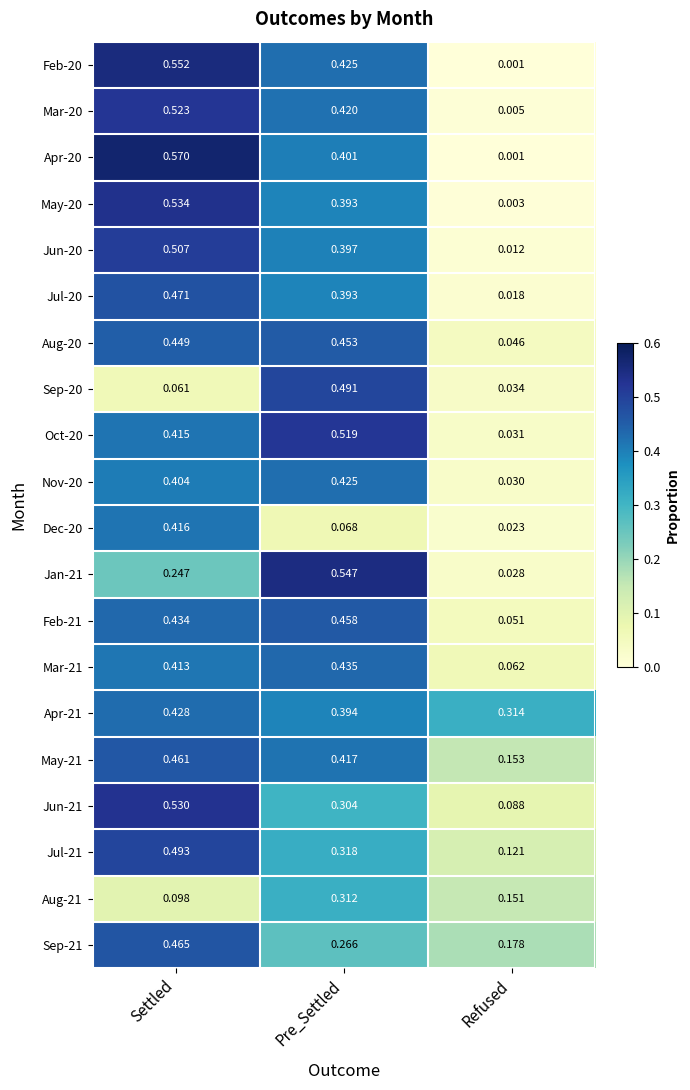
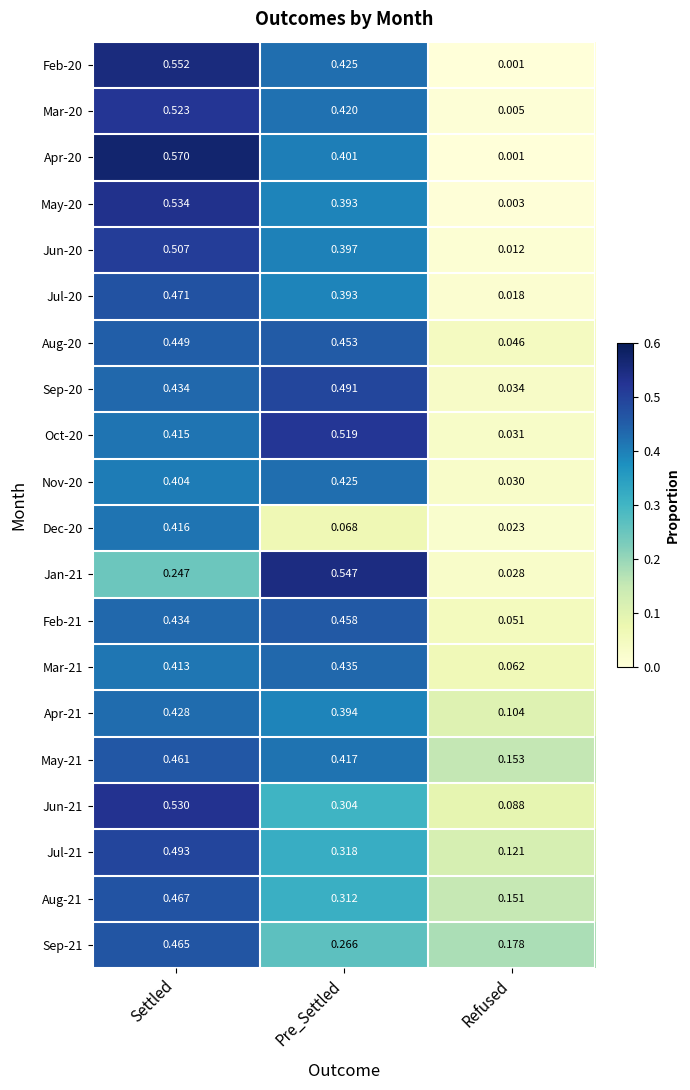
  {
    "Feb-20": {
      "Settled": 0.552,
      "Pre_Settled": 0.425,
      "Refused": 0.001
    },
    "Mar-20": {
      "Settled": 0.523,
      "Pre_Settled": 0.420,
      "Refused": 0.005
    },
    "Apr-20": {
      "Settled": 0.570,
      "Pre_Settled": 0.401,
      "Refused": 0.001
    },
    "May-20": {
      "Settled": 0.534,
      "Pre_Settled": 0.393,
      "Refused": 0.003
    },
    "Jun-20": {
      "Settled": 0.507,
      "Pre_Settled": 0.397,
      "Refused": 0.012
    },
    "Jul-20": {
      "Settled": 0.471,
      "Pre_Settled": 0.393,
      "Refused": 0.018
    },
    "Aug-20": {
      "Settled": 0.449,
      "Pre_Settled": 0.453,
      "Refused": 0.046
    },
    "Sep-20": {
-     "Settled": 0.061,
+     "Settled": 0.434,
      "Pre_Settled": 0.491,
      "Refused": 0.034
    },
    "Oct-20": {
      "Settled": 0.415,
      "Pre_Settled": 0.519,
      "Refused": 0.031
    },
    "Nov-20": {
      "Settled": 0.404,
      "Pre_Settled": 0.425,
      "Refused": 0.030
    },
    "Dec-20": {
      "Settled": 0.416,
      "Pre_Settled": 0.068,
      "Refused": 0.023
    },
    "Jan-21": {
      "Settled": 0.247,
      "Pre_Settled": 0.547,
      "Refused": 0.028
    },
    "Feb-21": {
      "Settled": 0.434,
      "Pre_Settled": 0.458,
      "Refused": 0.051
    },
    "Mar-21": {
      "Settled": 0.413,
      "Pre_Settled": 0.435,
      "Refused": 0.062
    },
    "Apr-21": {
      "Settled": 0.428,
      "Pre_Settled": 0.394,
-     "Refused": 0.314
+     "Refused": 0.104
    },
    "May-21": {
      "Settled": 0.461,
      "Pre_Settled": 0.417,
      "Refused": 0.153
    },
    "Jun-21": {
      "Settled": 0.530,
      "Pre_Settled": 0.304,
      "Refused": 0.088
    },
    "Jul-21": {
      "Settled": 0.493,
      "Pre_Settled": 0.318,
      "Refused": 0.121
    },
    "Aug-21": {
-     "Settled": 0.098,
+     "Settled": 0.467,
      "Pre_Settled": 0.312,
      "Refused": 0.151
    },
    "Sep-21": {
      "Settled": 0.465,
      "Pre_Settled": 0.266,
      "Refused": 0.178
    }
  }
